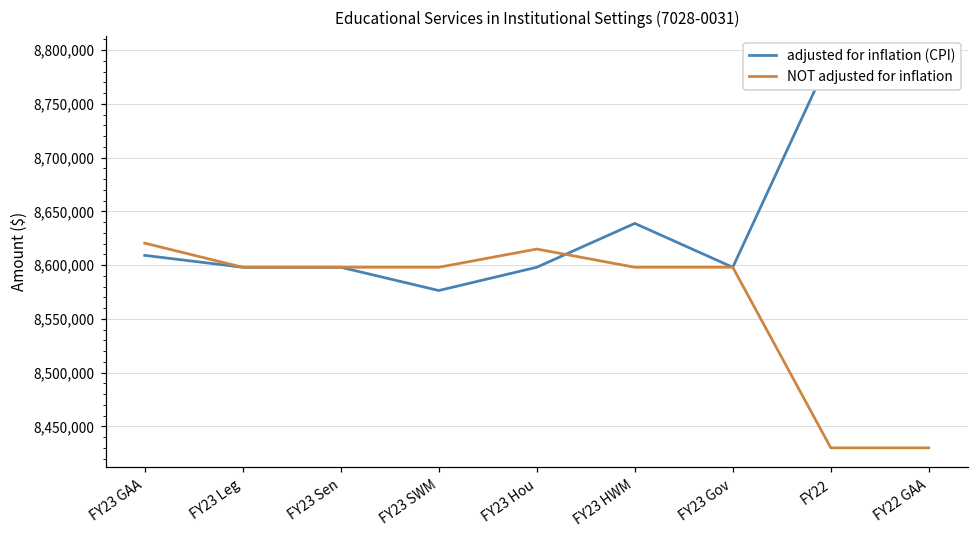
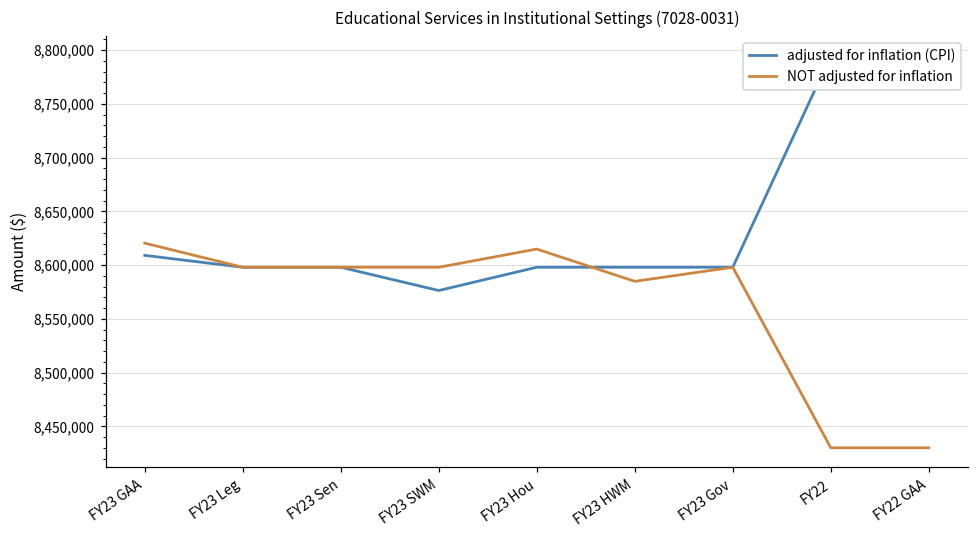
  {
    "adjusted for inflation (CPI)": {
      "FY23 GAA": "8,610,000",
      "FY23 SWM": "8,580,000",
      "FY23 Hou": "8,600,000",
-     "FY23 HWM": "8,640,000"
+     "FY23 HWM": "8,600,000"
    },
    "NOT adjusted for inflation": {
      "FY23 GAA": "8,620,000",
      "FY23 SWM": "8,600,000",
      "FY23 Hou": "8,610,000",
-     "FY23 HWM": "8,600,000",
+     "FY23 HWM": "8,580,000",
      "FY22": "8,430,000",
      "FY22 GAA": "8,430,000"
    }
  }
